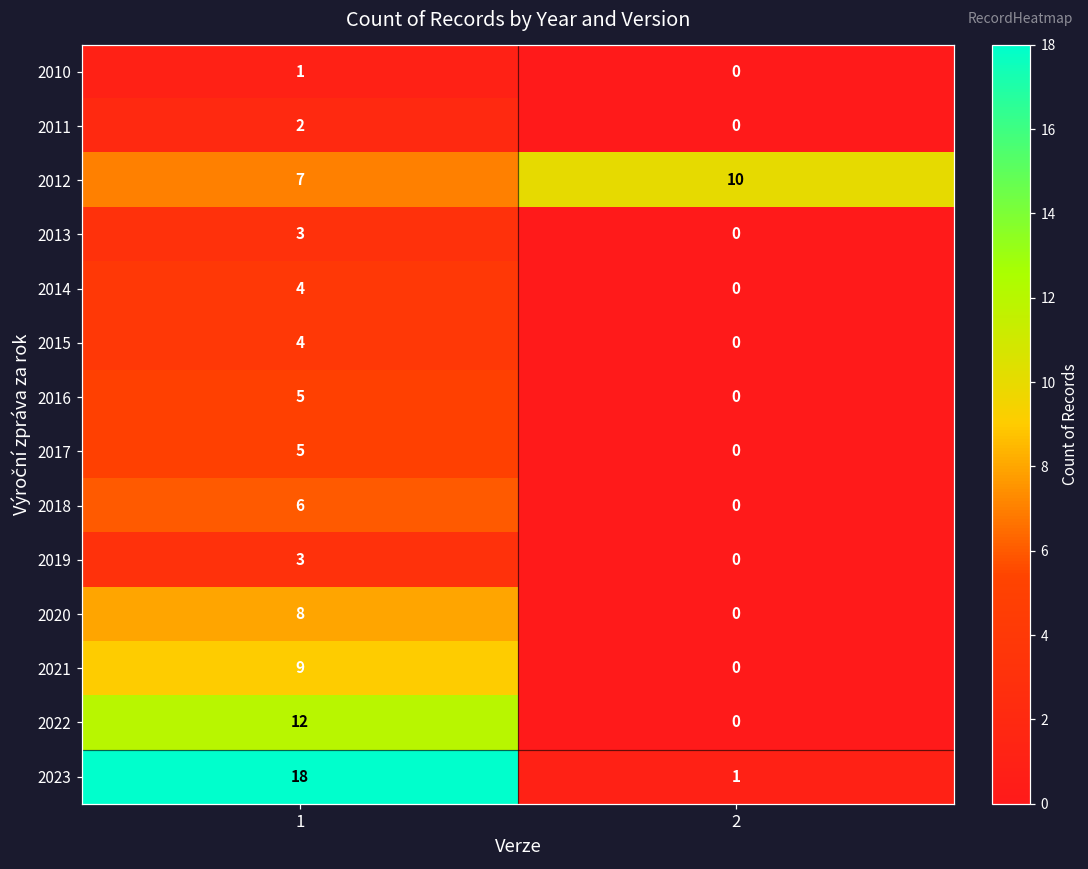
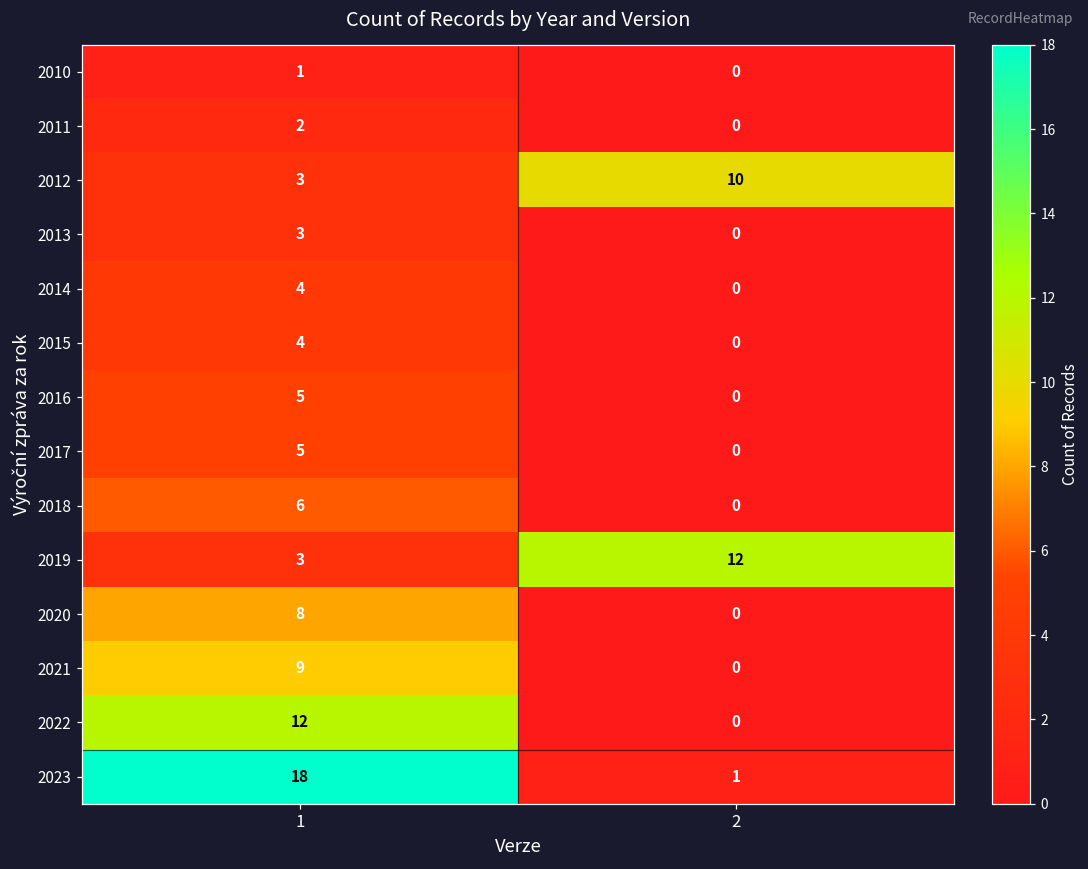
  {
    "2010": {
      "1": 1,
      "2": 0
    },
    "2011": {
      "1": 2,
      "2": 0
    },
    "2012": {
-     "1": 7,
+     "1": 3,
      "2": 10
    },
    "2013": {
      "1": 3,
      "2": 0
    },
    "2014": {
      "1": 4,
      "2": 0
    },
    "2015": {
      "1": 4,
      "2": 0
    },
    "2016": {
      "1": 5,
      "2": 0
    },
    "2017": {
      "1": 5,
      "2": 0
    },
    "2018": {
      "1": 6,
      "2": 0
    },
    "2019": {
      "1": 3,
-     "2": 0
+     "2": 12
    },
    "2020": {
      "1": 8,
      "2": 0
    },
    "2021": {
      "1": 9,
      "2": 0
    },
    "2022": {
      "1": 12,
      "2": 0
    },
    "2023": {
      "1": 18,
      "2": 1
    }
  }
